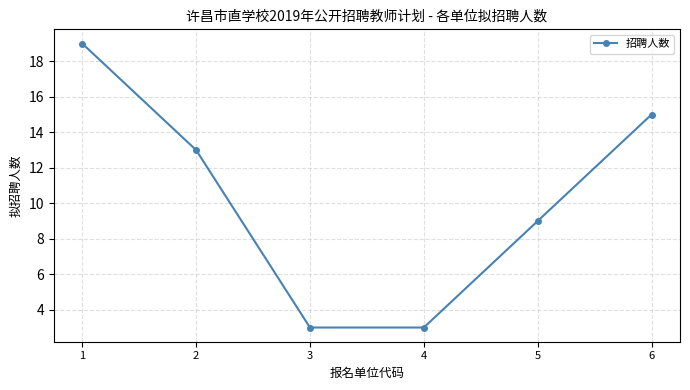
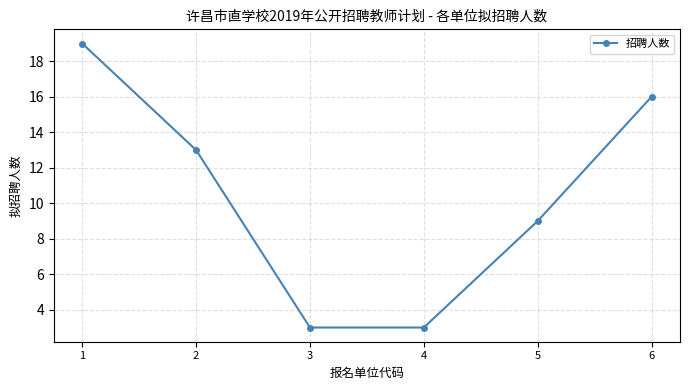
  {
    "1": 19,
    "2": 13,
    "3": 3,
    "4": 3,
    "5": 9,
-   "6": 15
+   "6": 16
  }
